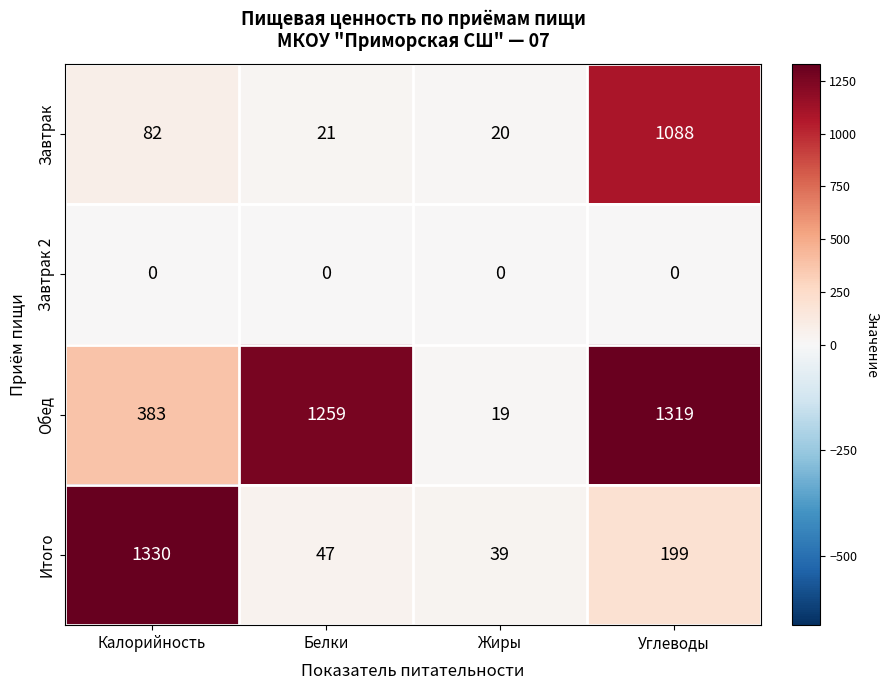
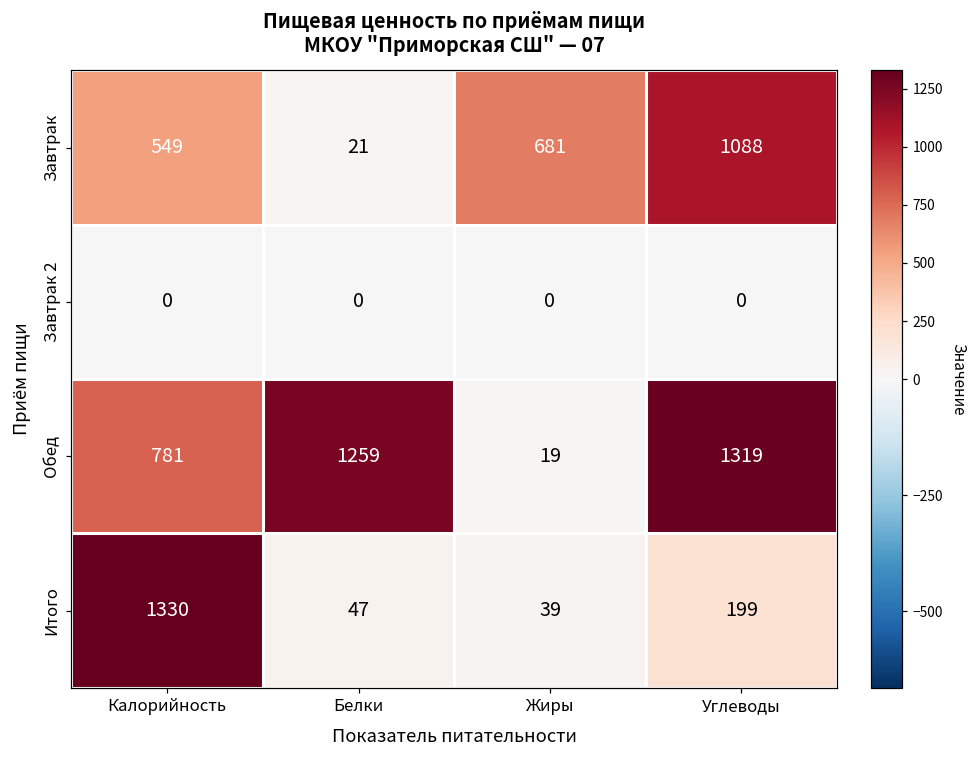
  {
    "Завтрак": {
-     "Калорийность": 82,
+     "Калорийность": 549,
      "Белки": 21,
-     "Жиры": 20,
+     "Жиры": 681,
      "Углеводы": 1088
    },
    "Завтрак 2": {
      "Калорийность": 0,
      "Белки": 0,
      "Жиры": 0,
      "Углеводы": 0
    },
    "Обед": {
-     "Калорийность": 383,
+     "Калорийность": 781,
      "Белки": 1259,
      "Жиры": 19,
      "Углеводы": 1319
    },
    "Итого": {
      "Калорийность": 1330,
      "Белки": 47,
      "Жиры": 39,
      "Углеводы": 199
    }
  }
